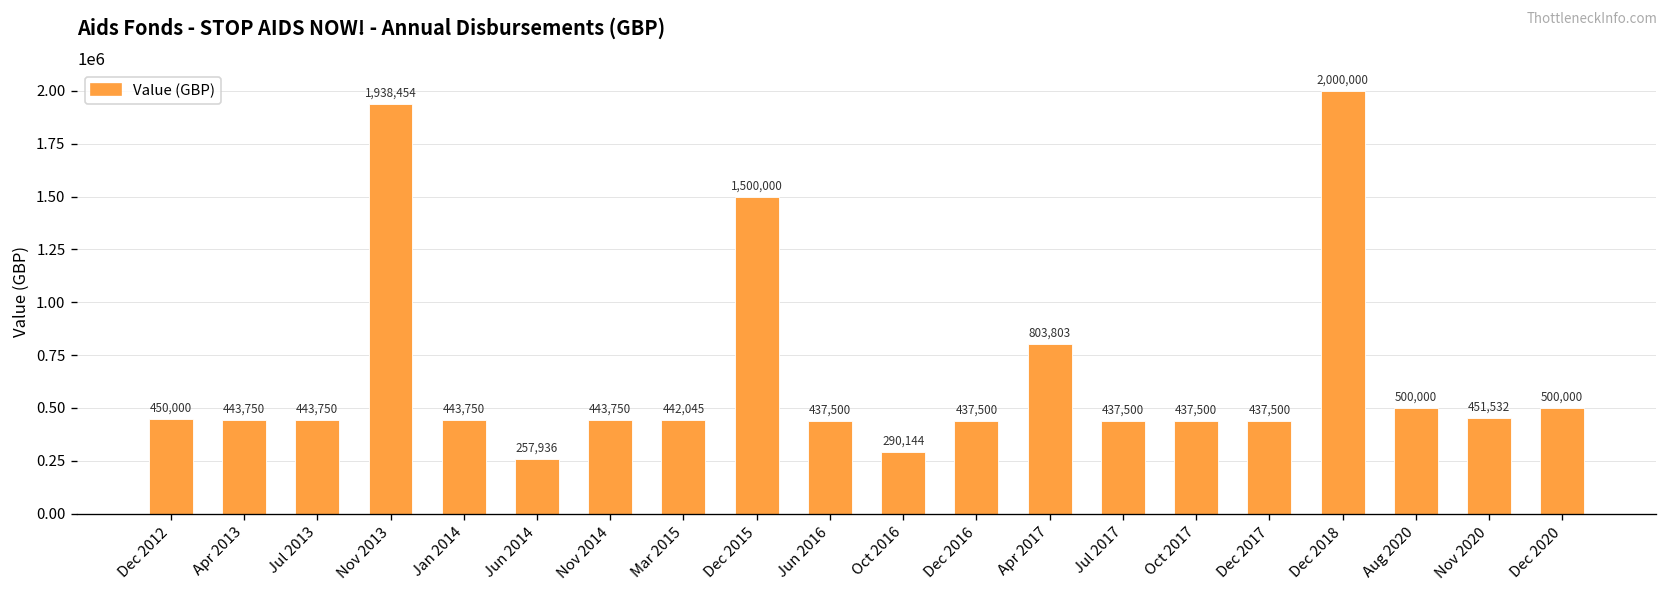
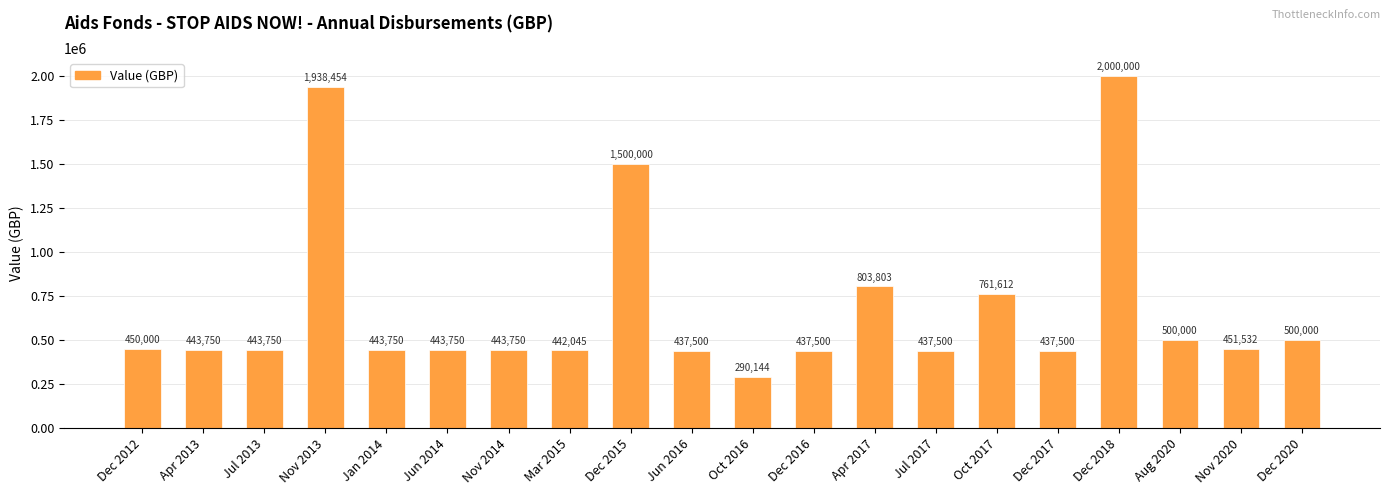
  {
    "Dec 2012": "450,000",
    "Apr 2013": "443,750",
    "Jul 2013": "443,750",
    "Nov 2013": "1,938,454",
    "Jan 2014": "443,750",
-   "Jun 2014": "257,936",
+   "Jun 2014": "443,750",
    "Nov 2014": "443,750",
    "Mar 2015": "442,045",
    "Dec 2015": "1,500,000",
    "Jun 2016": "437,500",
    "Oct 2016": "290,144",
    "Dec 2016": "437,500",
    "Apr 2017": "803,803",
    "Jul 2017": "437,500",
-   "Oct 2017": "437,500",
+   "Oct 2017": "761,612",
    "Dec 2017": "437,500",
    "Dec 2018": "2,000,000",
    "Aug 2020": "500,000",
    "Nov 2020": "451,532",
    "Dec 2020": "500,000"
  }
